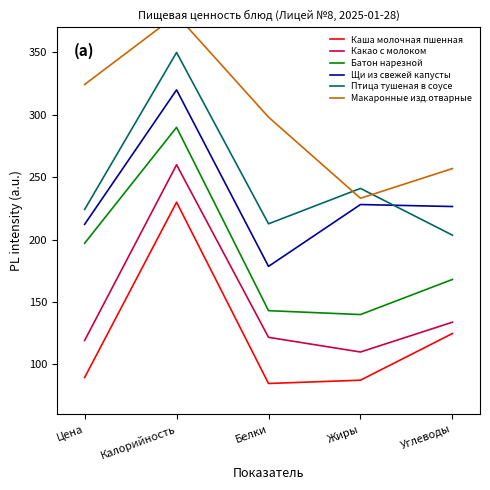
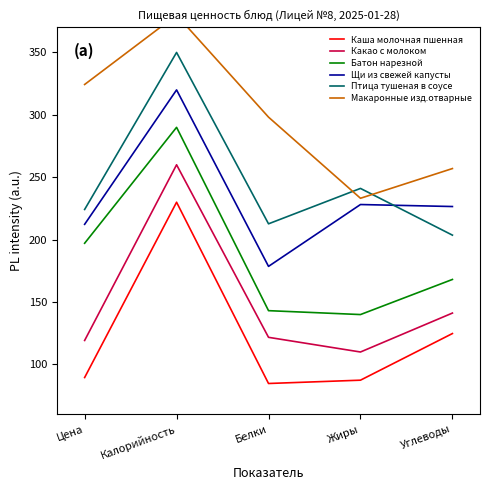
  {
    "Каша молочная пшенная": {
      "Цена": 90,
      "Калорийность": 230,
      "Белки": 85,
      "Жиры": 87,
      "Углеводы": 125
    },
    "Какао с молоком": {
      "Цена": 119,
      "Калорийность": 260,
      "Белки": 122,
      "Жиры": 110,
-     "Углеводы": 134
+     "Углеводы": 141
    },
    "Батон нарезной": {
      "Цена": 197,
      "Калорийность": 290,
      "Белки": 143,
      "Жиры": 140,
      "Углеводы": 168
    },
    "Щи из свежей капусты": {
      "Цена": 212,
      "Калорийность": 320,
      "Белки": 179,
      "Жиры": 228,
      "Углеводы": 227
    },
    "Птица тушеная в соусе": {
      "Цена": 224,
      "Калорийность": 350,
      "Белки": 213,
      "Жиры": 241,
      "Углеводы": 204
    },
    "Макаронные изд.отварные": {
      "Цена": 324,
      "Белки": 298,
      "Жиры": 233,
      "Углеводы": 257
    }
  }
